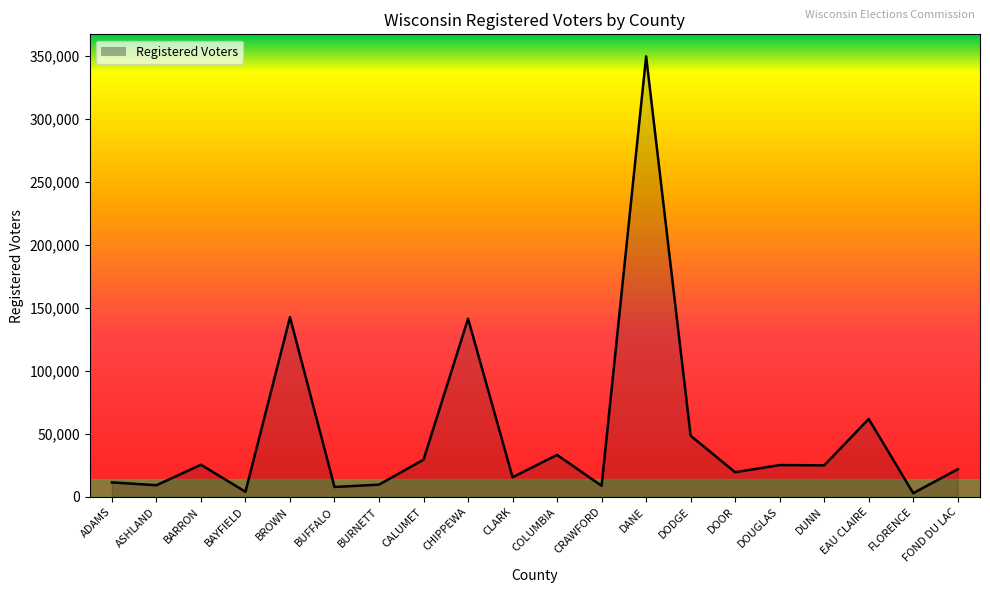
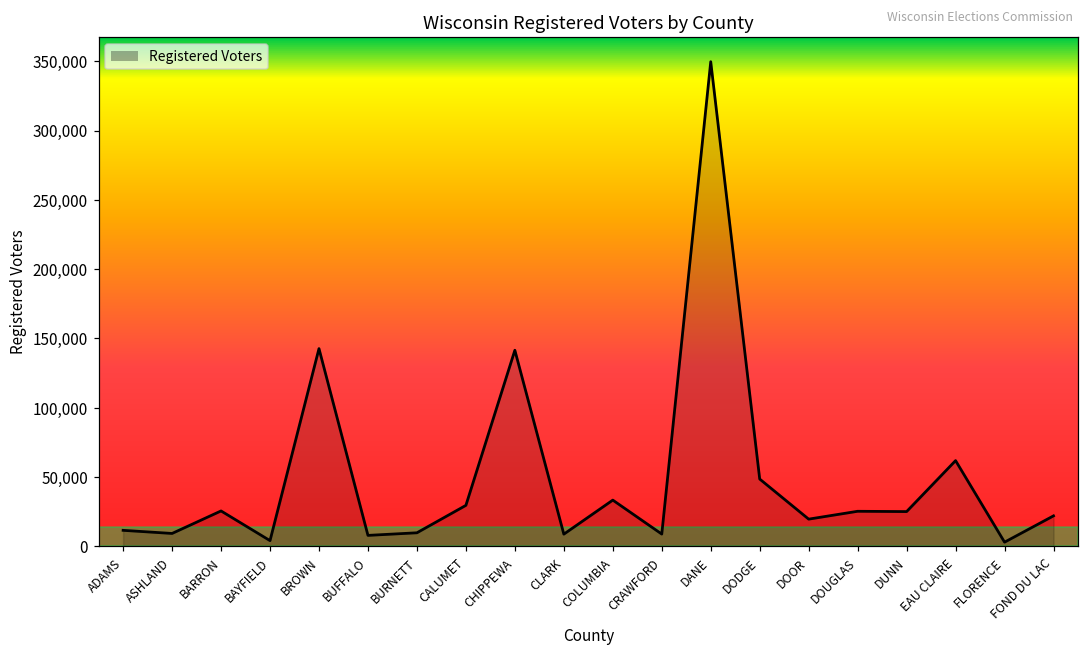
  {
    "ADAMS": "12,000",
    "ASHLAND": "9,000",
    "BARRON": "26,000",
    "BAYFIELD": "4,000",
    "BROWN": "143,000",
    "BUFFALO": "8,000",
    "BURNETT": "10,000",
    "CALUMET": "30,000",
    "CHIPPEWA": "141,000",
-   "CLARK": "16,000",
+   "CLARK": "9,000",
    "COLUMBIA": "33,000",
    "CRAWFORD": "9,000",
    "DANE": "350,000",
    "DODGE": "49,000",
    "DOOR": "20,000",
    "DOUGLAS": "25,000",
    "DUNN": "25,000",
    "EAU CLAIRE": "62,000",
    "FLORENCE": "3,000",
    "FOND DU LAC": "22,000"
  }
